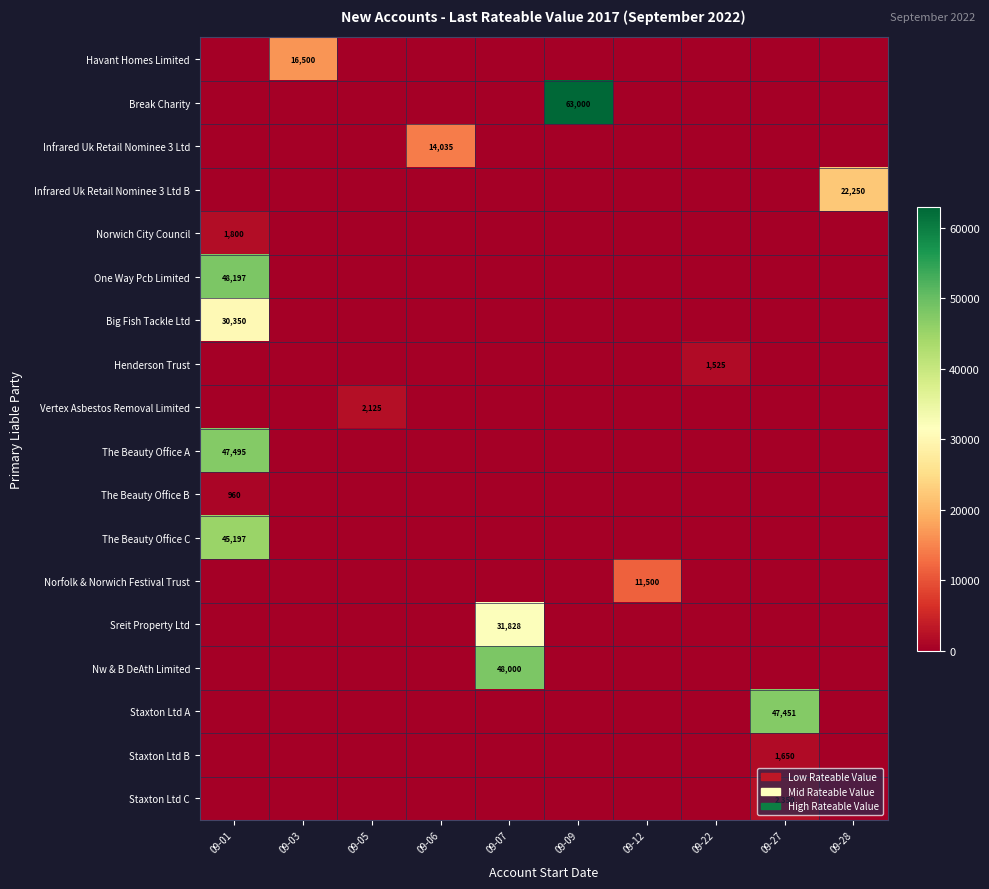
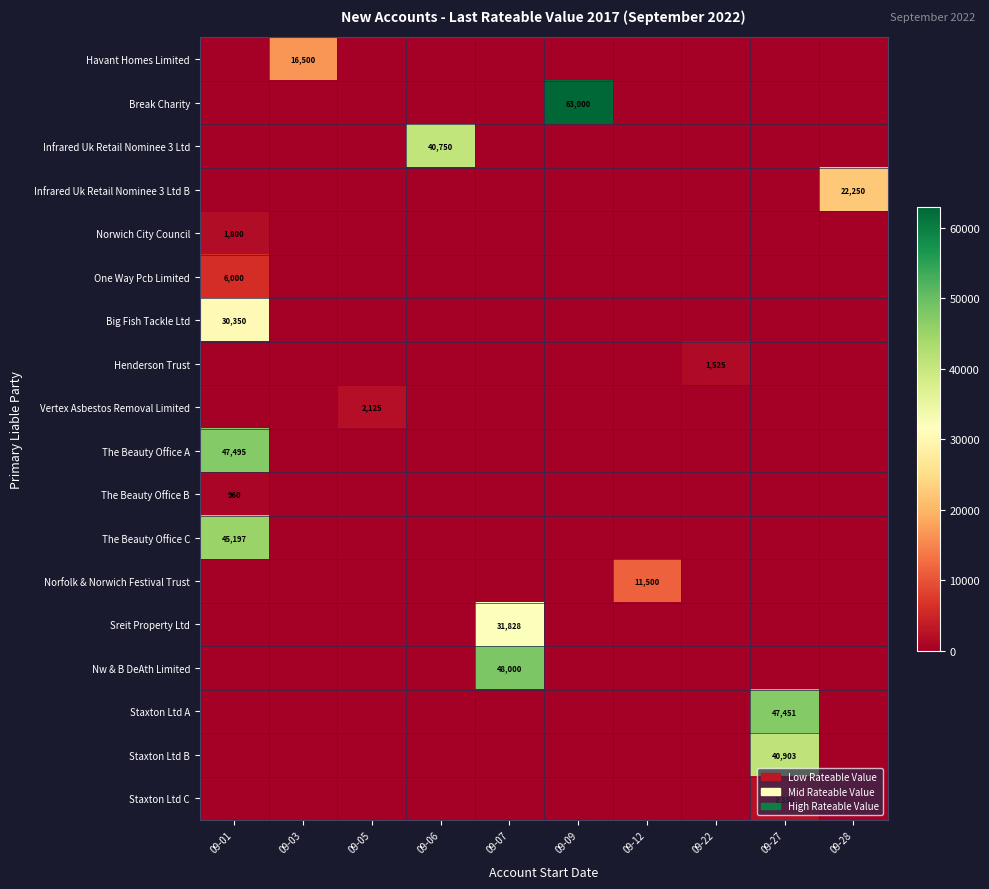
  {
    "Havant Homes Limited": {
      "09-03": "16,500"
    },
    "Break Charity": {
      "09-09": "63,000"
    },
    "Infrared Uk Retail Nominee 3 Ltd": {
-     "09-06": "14,035"
+     "09-06": "40,750"
    },
    "Infrared Uk Retail Nominee 3 Ltd B": {
      "09-28": "22,250"
    },
    "Norwich City Council": {
      "09-01": "1,800"
    },
    "One Way Pcb Limited": {
-     "09-01": "48,197"
+     "09-01": "6,000"
    },
    "Big Fish Tackle Ltd": {
      "09-01": "30,350"
    },
    "Henderson Trust": {
      "09-22": "1,525"
    },
    "Vertex Asbestos Removal Limited": {
      "09-05": "2,125"
    },
    "The Beauty Office A": {
      "09-01": "47,495"
    },
    "The Beauty Office B": {
      "09-01": "960"
    },
    "The Beauty Office C": {
      "09-01": "45,197"
    },
    "Norfolk & Norwich Festival Trust": {
      "09-12": "11,500"
    },
    "Sreit Property Ltd": {
      "09-07": "31,828"
    },
    "Nw & B DeAth Limited": {
      "09-07": "48,000"
    },
    "Staxton Ltd A": {
      "09-27": "47,451"
    },
    "Staxton Ltd B": {
-     "09-27": "1,650"
+     "09-27": "40,903"
    }
  }
